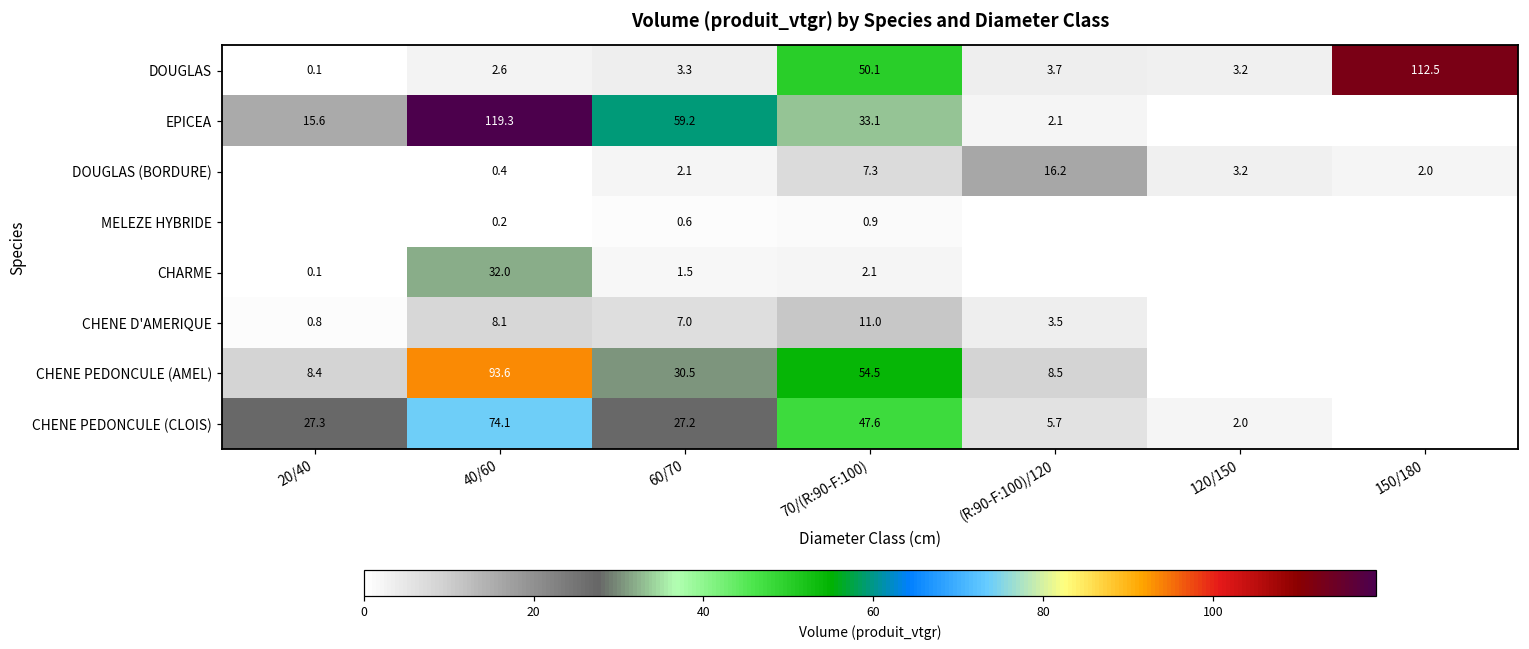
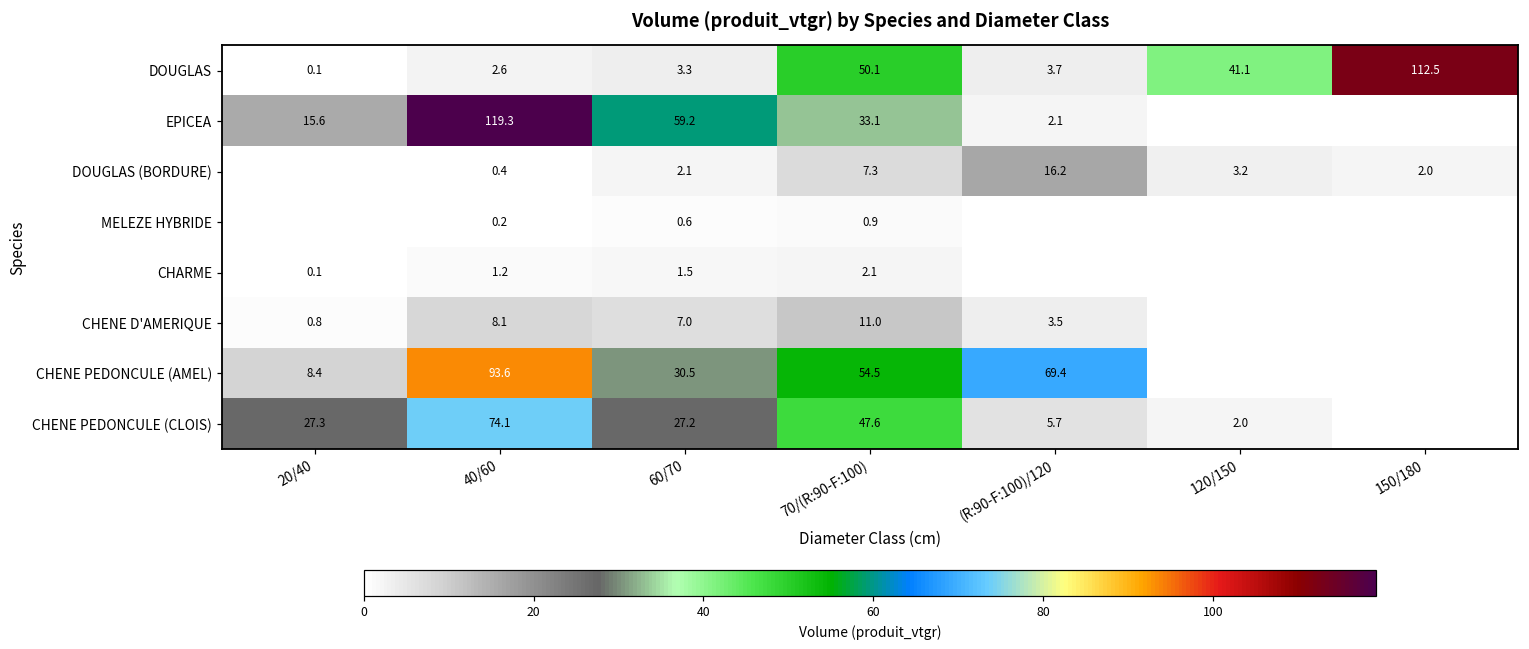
  {
    "DOUGLAS": {
      "20/40": 0.1,
      "40/60": 2.6,
      "60/70": 3.3,
      "70/(R:90-F:100)": 50.1,
      "(R:90-F:100)/120": 3.7,
-     "120/150": 3.2,
+     "120/150": 41.1,
      "150/180": 112.5
    },
    "EPICEA": {
      "20/40": 15.6,
      "40/60": 119.3,
      "60/70": 59.2,
      "70/(R:90-F:100)": 33.1,
      "(R:90-F:100)/120": 2.1
    },
    "DOUGLAS (BORDURE)": {
      "40/60": 0.4,
      "60/70": 2.1,
      "70/(R:90-F:100)": 7.3,
      "(R:90-F:100)/120": 16.2,
      "120/150": 3.2,
      "150/180": 2.0
    },
    "MELEZE HYBRIDE": {
      "40/60": 0.2,
      "60/70": 0.6,
      "70/(R:90-F:100)": 0.9
    },
    "CHARME": {
      "20/40": 0.1,
-     "40/60": 32.0,
+     "40/60": 1.2,
      "60/70": 1.5,
      "70/(R:90-F:100)": 2.1
    },
    "CHENE D'AMERIQUE": {
      "20/40": 0.8,
      "40/60": 8.1,
      "60/70": 7.0,
      "70/(R:90-F:100)": 11.0,
      "(R:90-F:100)/120": 3.5
    },
    "CHENE PEDONCULE (AMEL)": {
      "20/40": 8.4,
      "40/60": 93.6,
      "60/70": 30.5,
      "70/(R:90-F:100)": 54.5,
-     "(R:90-F:100)/120": 8.5
+     "(R:90-F:100)/120": 69.4
    },
    "CHENE PEDONCULE (CLOIS)": {
      "20/40": 27.3,
      "40/60": 74.1,
      "60/70": 27.2,
      "70/(R:90-F:100)": 47.6,
      "(R:90-F:100)/120": 5.7,
      "120/150": 2.0
    }
  }
